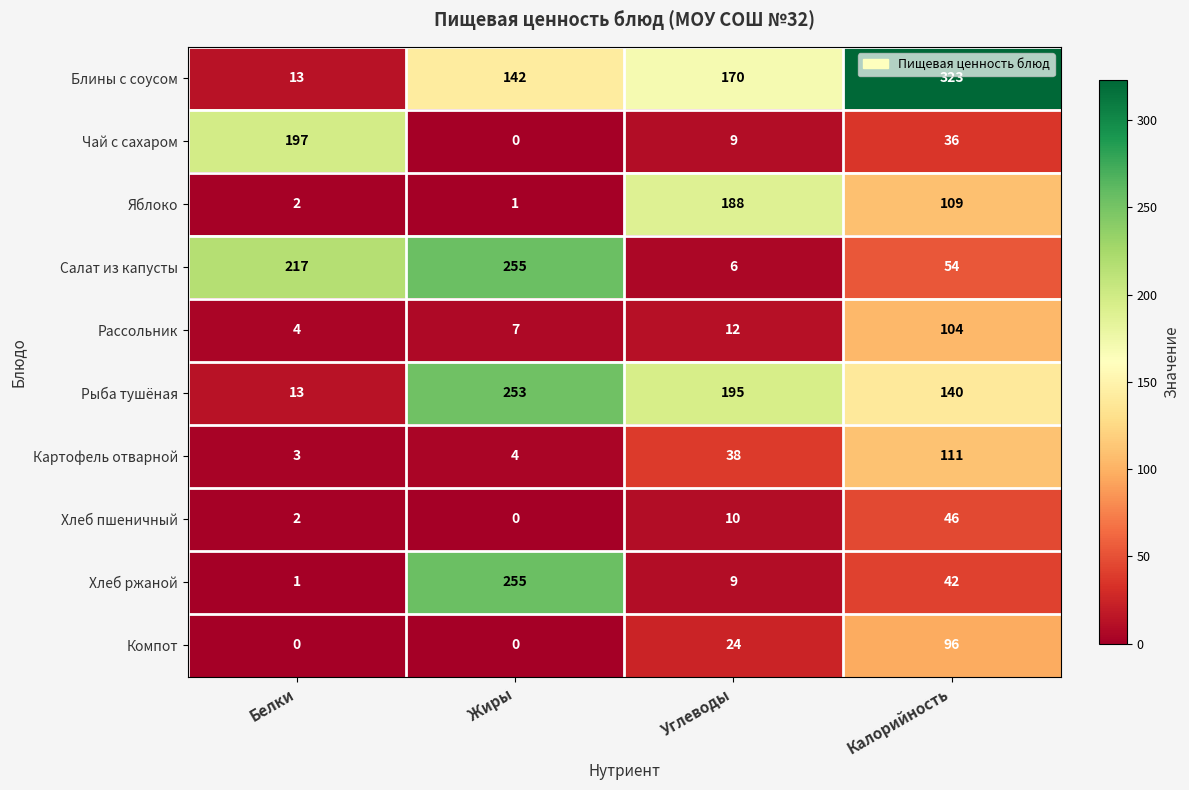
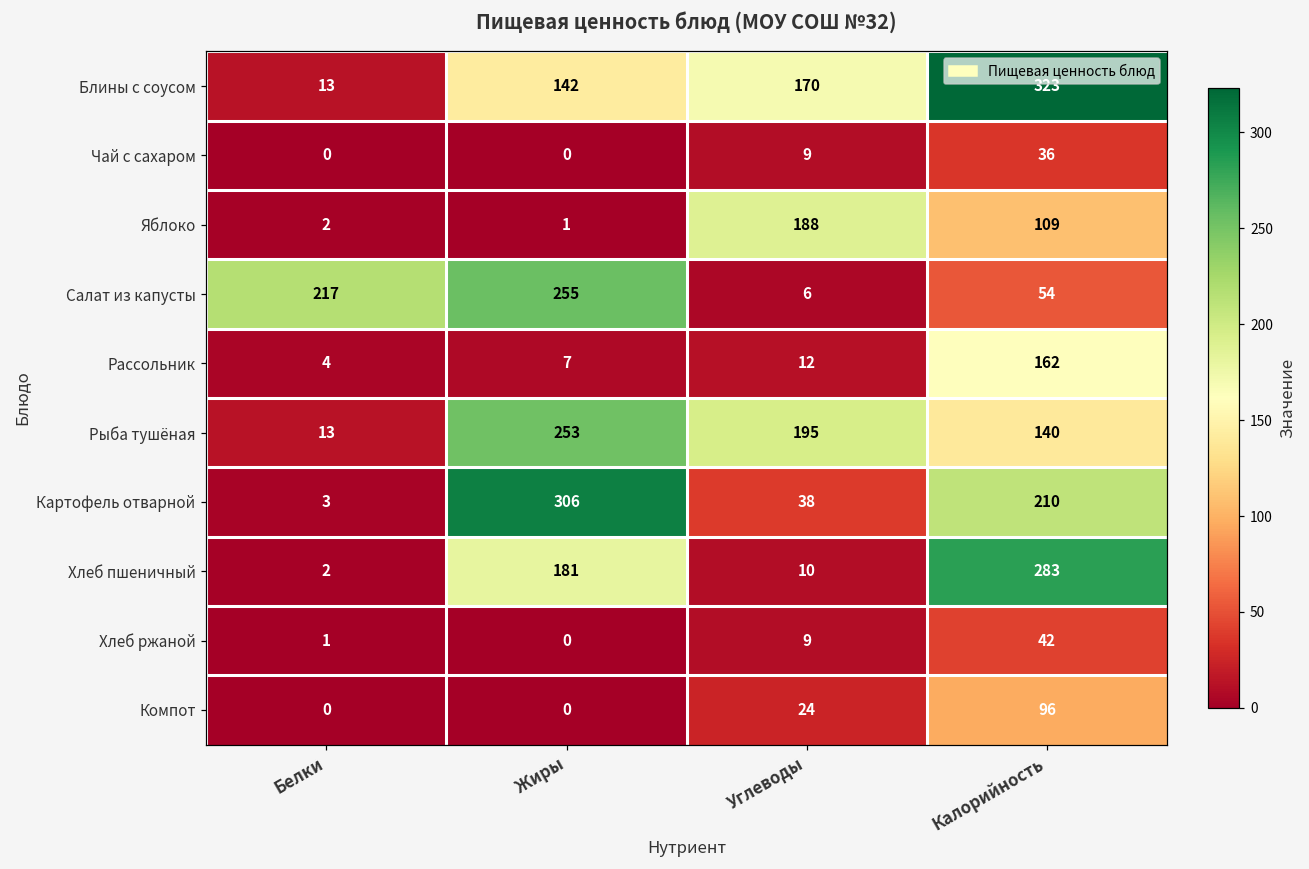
  {
    "Блины с соусом": {
      "Белки": 13,
      "Жиры": 142,
      "Углеводы": 170
    },
    "Чай с сахаром": {
-     "Белки": 197,
+     "Белки": 0,
      "Жиры": 0,
      "Углеводы": 9,
      "Калорийность": 36
    },
    "Яблоко": {
      "Белки": 2,
      "Жиры": 1,
      "Углеводы": 188,
      "Калорийность": 109
    },
    "Салат из капусты": {
      "Белки": 217,
      "Жиры": 255,
      "Углеводы": 6,
      "Калорийность": 54
    },
    "Рассольник": {
      "Белки": 4,
      "Жиры": 7,
      "Углеводы": 12,
-     "Калорийность": 104
+     "Калорийность": 162
    },
    "Рыба тушёная": {
      "Белки": 13,
      "Жиры": 253,
      "Углеводы": 195,
      "Калорийность": 140
    },
    "Картофель отварной": {
      "Белки": 3,
-     "Жиры": 4,
+     "Жиры": 306,
      "Углеводы": 38,
-     "Калорийность": 111
+     "Калорийность": 210
    },
    "Хлеб пшеничный": {
      "Белки": 2,
-     "Жиры": 0,
+     "Жиры": 181,
      "Углеводы": 10,
-     "Калорийность": 46
+     "Калорийность": 283
    },
    "Хлеб ржаной": {
      "Белки": 1,
-     "Жиры": 255,
+     "Жиры": 0,
      "Углеводы": 9,
      "Калорийность": 42
    },
    "Компот": {
      "Белки": 0,
      "Жиры": 0,
      "Углеводы": 24,
      "Калорийность": 96
    }
  }
